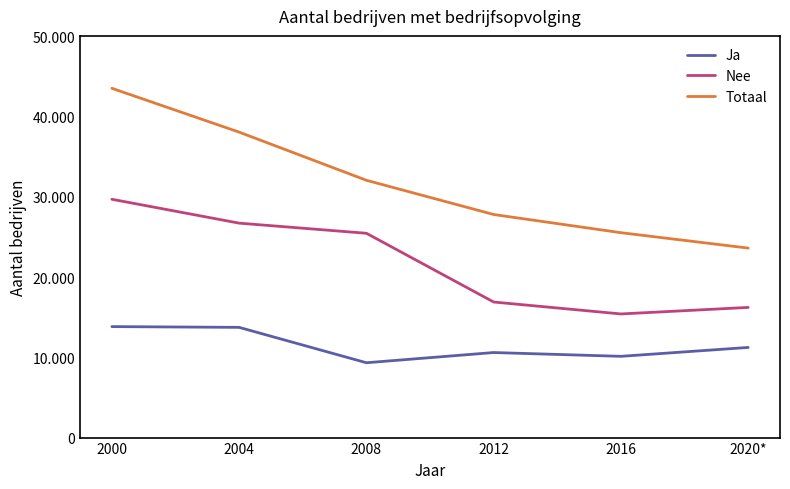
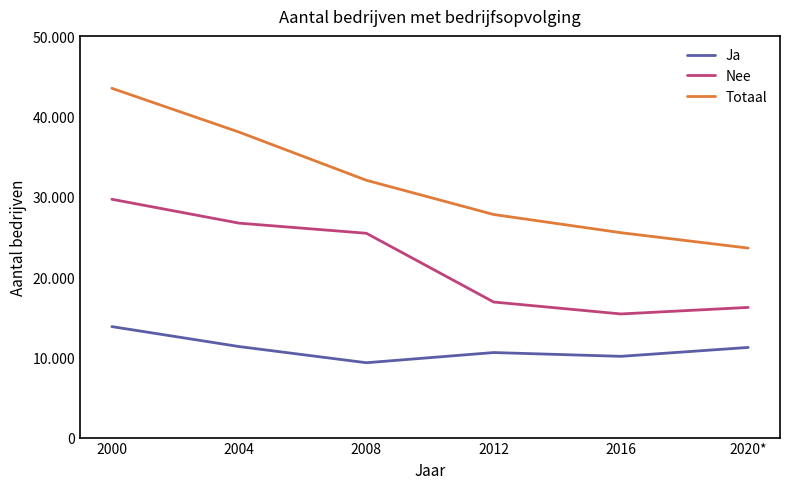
  {
    "Ja": {
      "2000": 14,
-     "2004": 14,
+     "2004": 11,
      "2008": 9,
      "2012": 11,
      "2016": 10,
      "2020*": 11
    },
    "Nee": {
      "2000": 30,
      "2004": 27,
      "2008": 25,
      "2012": 17,
      "2016": 15,
      "2020*": 16
    },
    "Totaal": {
      "2000": 44,
      "2004": 38,
      "2008": 32,
      "2012": 28,
      "2016": 26,
      "2020*": 24
    }
  }
